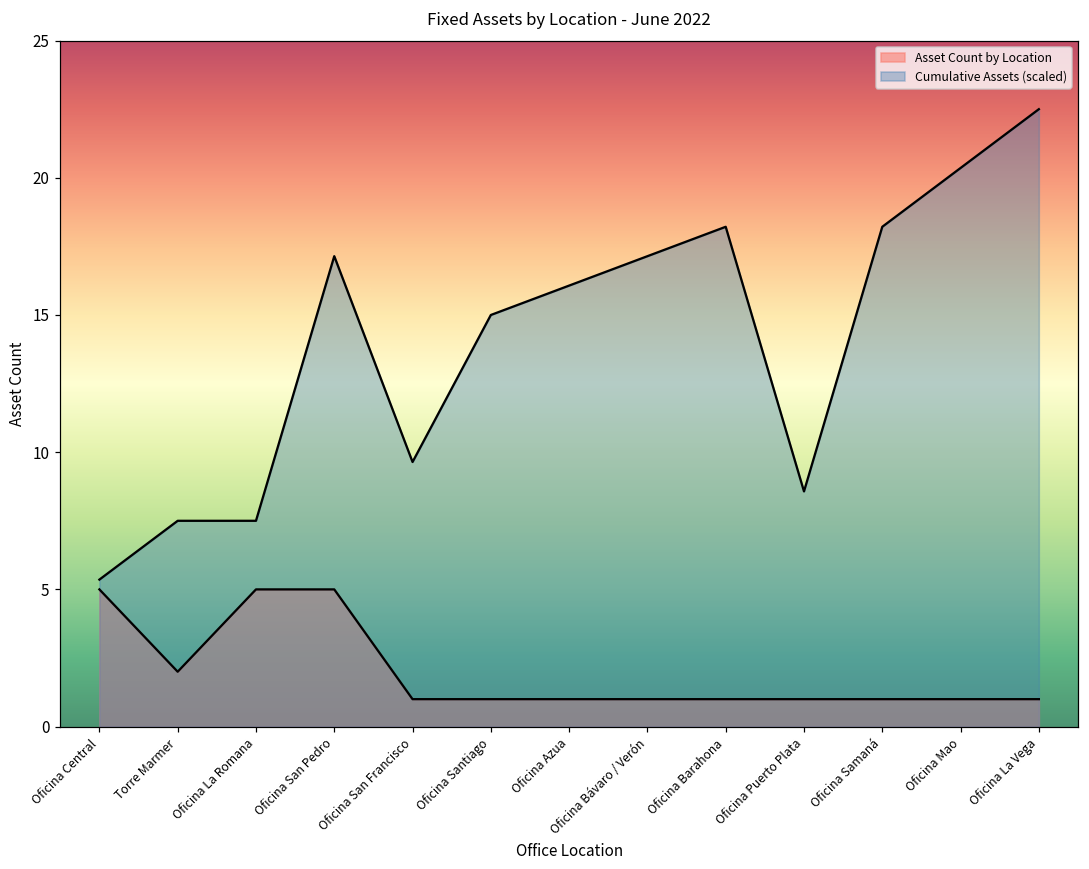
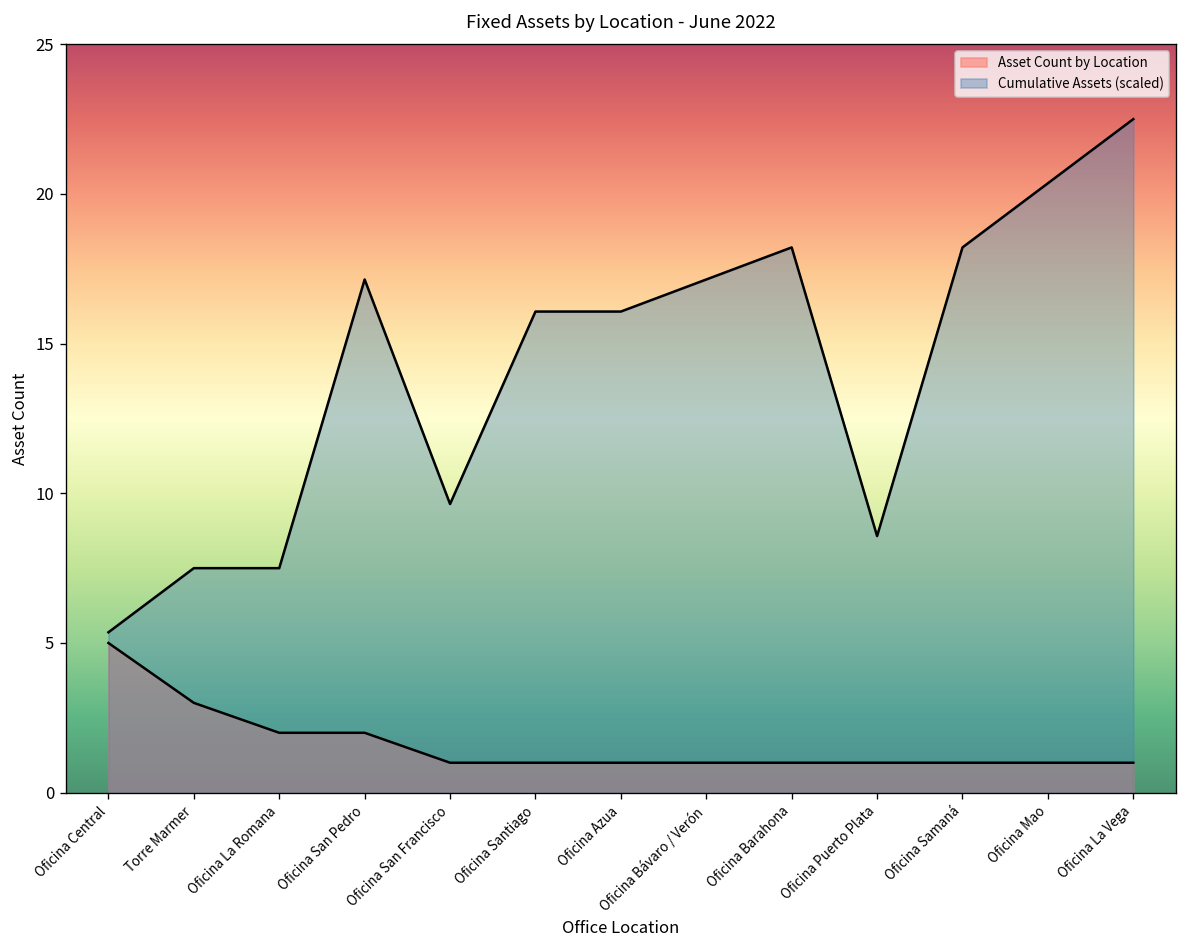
  {
    "Asset Count by Location": {
      "Oficina Central": 5,
-     "Torre Marmer": 2,
-     "Oficina La Romana": 5,
-     "Oficina San Pedro": 5,
+     "Torre Marmer": 3,
+     "Oficina La Romana": 2,
+     "Oficina San Pedro": 2,
      "Oficina San Francisco": 1,
      "Oficina Santiago": 1,
      "Oficina Azua": 1,
      "Oficina Bávaro / Verón": 1,
      "Oficina Barahona": 1,
      "Oficina Puerto Plata": 1,
      "Oficina Samaná": 1,
      "Oficina Mao": 1,
      "Oficina La Vega": 1
    },
    "Cumulative Assets (scaled)": {
      "Oficina Central": 5.4,
      "Torre Marmer": 7.5,
      "Oficina La Romana": 7.5,
      "Oficina San Pedro": 17.1,
      "Oficina San Francisco": 9.6,
-     "Oficina Santiago": 15.0,
+     "Oficina Santiago": 16.1,
      "Oficina Azua": 16.1,
      "Oficina Bávaro / Verón": 17.1,
      "Oficina Barahona": 18.2,
      "Oficina Puerto Plata": 8.6,
      "Oficina Samaná": 18.2,
      "Oficina Mao": 20.4,
      "Oficina La Vega": 22.5
    }
  }
